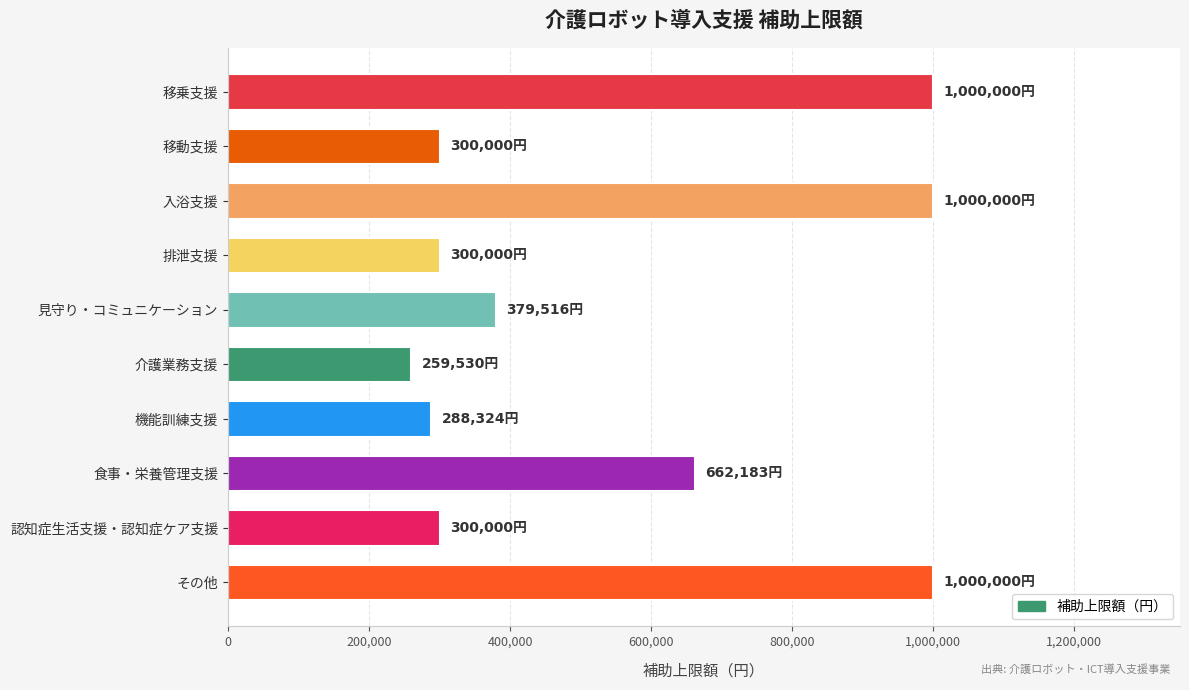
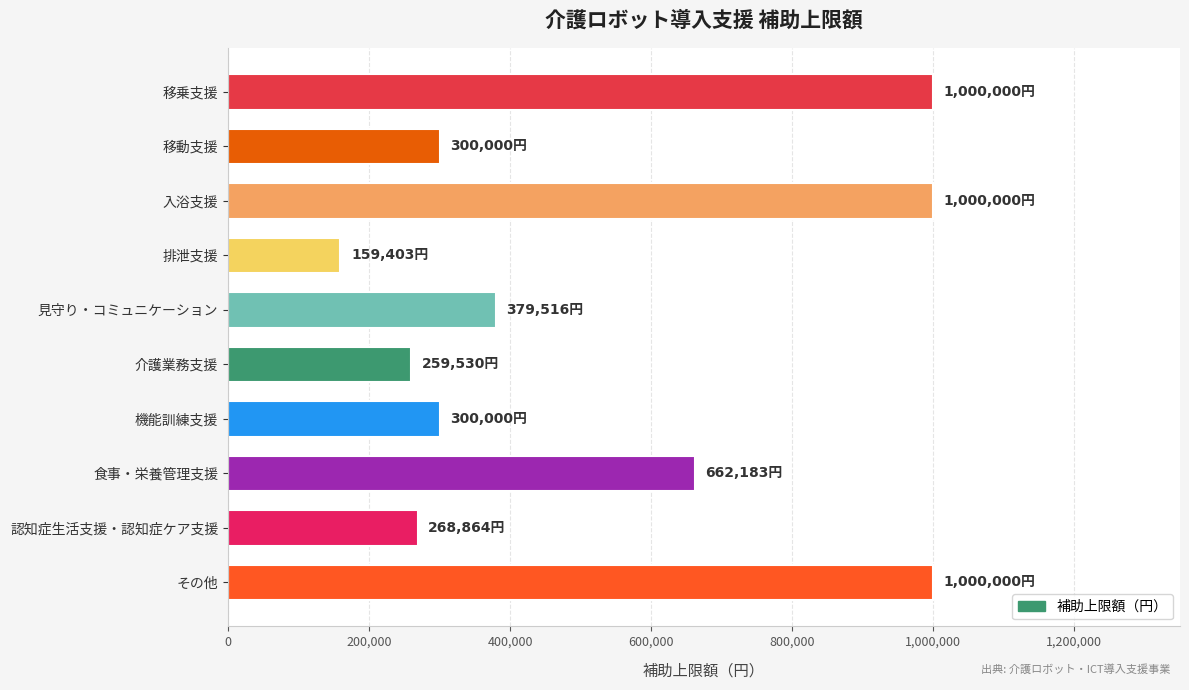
  {
    "移乗支援": "1,000,000円",
    "移動支援": "300,000円",
    "入浴支援": "1,000,000円",
-   "排泄支援": "300,000円",
+   "排泄支援": "159,403円",
    "見守り・コミュニケーション": "379,516円",
    "介護業務支援": "259,530円",
-   "機能訓練支援": "288,324円",
+   "機能訓練支援": "300,000円",
    "食事・栄養管理支援": "662,183円",
-   "認知症生活支援・認知症ケア支援": "300,000円",
+   "認知症生活支援・認知症ケア支援": "268,864円",
    "その他": "1,000,000円"
  }
